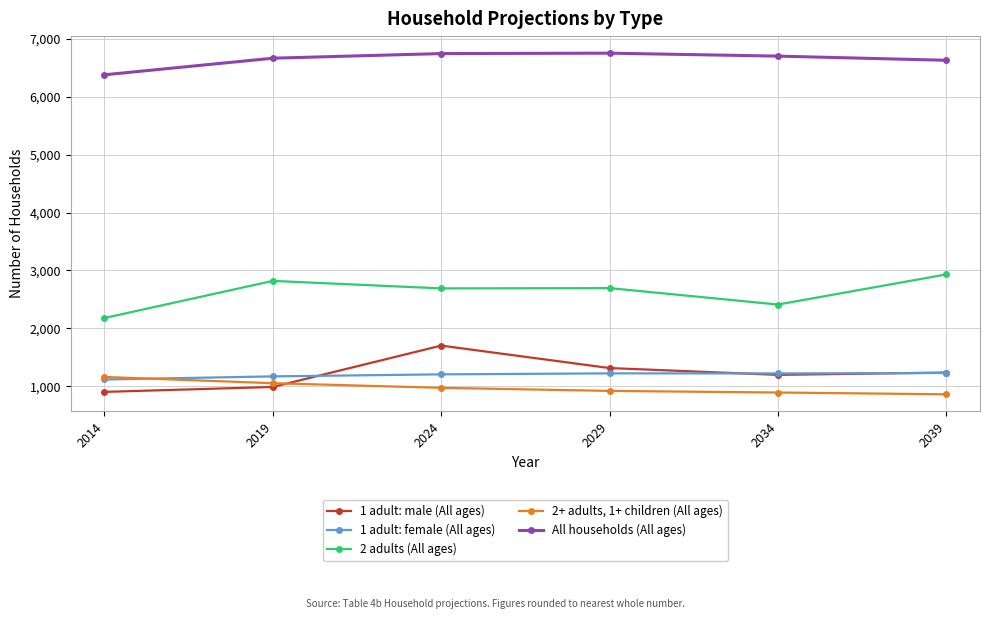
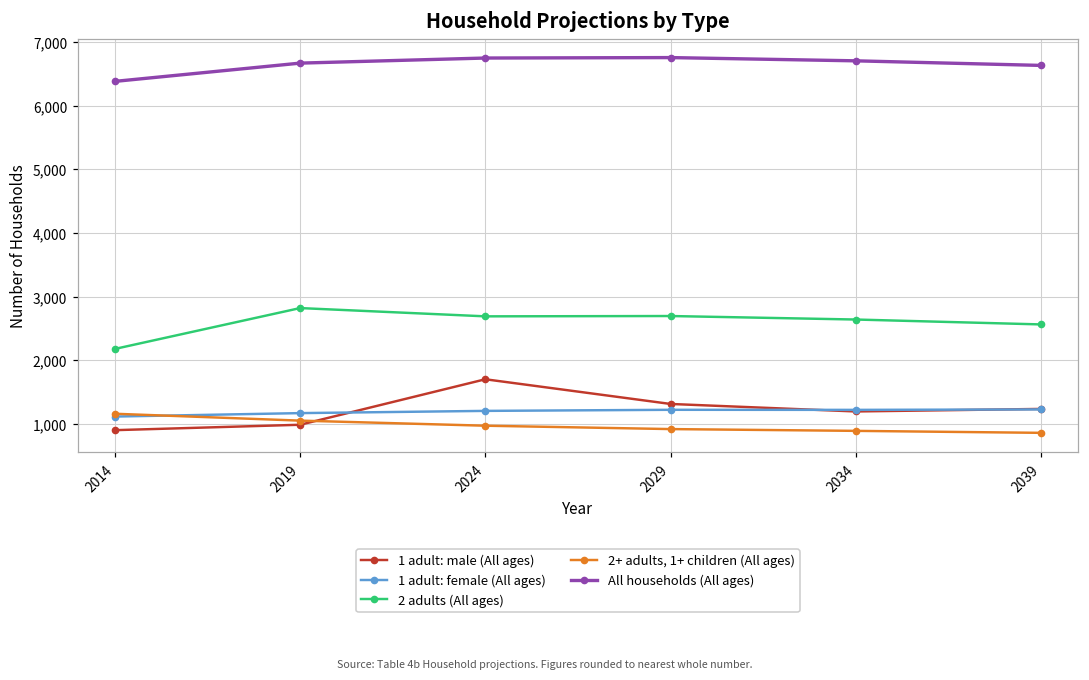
  {
    "1 adult: male (All ages)": {
      "2014": "900",
      "2019": "1,000",
      "2024": "1,700",
      "2029": "1,300"
    },
    "1 adult: female (All ages)": {
      "2019": "1,200",
      "2024": "1,200",
      "2029": "1,200"
    },
    "2 adults (All ages)": {
      "2014": "2,200",
      "2019": "2,800",
      "2024": "2,700",
      "2029": "2,700",
-     "2034": "2,400",
-     "2039": "2,900"
+     "2034": "2,600",
+     "2039": "2,600"
    },
    "2+ adults, 1+ children (All ages)": {
      "2019": "1,100",
      "2024": "1,000",
      "2029": "900",
      "2034": "900",
      "2039": "900"
    },
    "All households (All ages)": {
      "2014": "6,400",
      "2019": "6,700",
      "2024": "6,800",
      "2029": "6,800",
      "2034": "6,700",
      "2039": "6,600"
    }
  }
